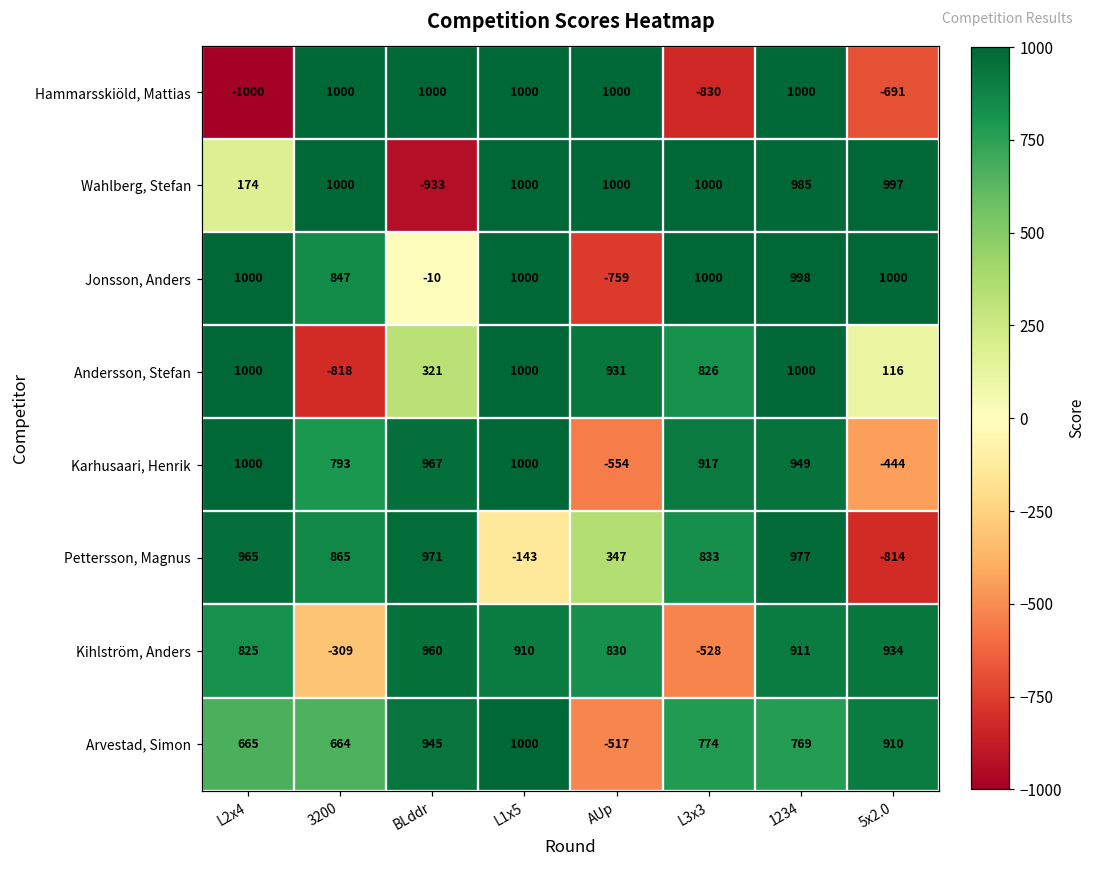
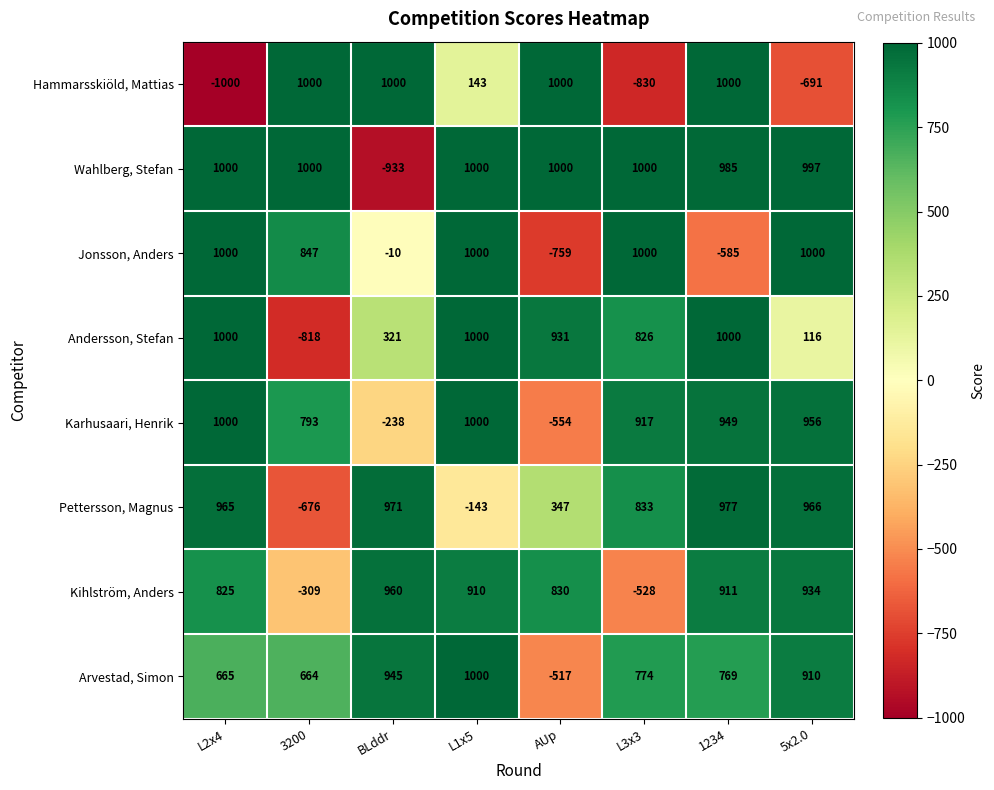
  {
    "Hammarsskiöld, Mattias": {
      "L2x4": -1000,
      "3200": 1000,
      "BLddr": 1000,
-     "L1x5": 1000,
+     "L1x5": 143,
      "AUp": 1000,
      "L3x3": -830,
      "1234": 1000,
      "5x2.0": -691
    },
    "Wahlberg, Stefan": {
-     "L2x4": 174,
+     "L2x4": 1000,
      "3200": 1000,
      "BLddr": -933,
      "L1x5": 1000,
      "AUp": 1000,
      "L3x3": 1000,
      "1234": 985,
      "5x2.0": 997
    },
    "Jonsson, Anders": {
      "L2x4": 1000,
      "3200": 847,
      "BLddr": -10,
      "L1x5": 1000,
      "AUp": -759,
      "L3x3": 1000,
-     "1234": 998,
+     "1234": -585,
      "5x2.0": 1000
    },
    "Andersson, Stefan": {
      "L2x4": 1000,
      "3200": -818,
      "BLddr": 321,
      "L1x5": 1000,
      "AUp": 931,
      "L3x3": 826,
      "1234": 1000,
      "5x2.0": 116
    },
    "Karhusaari, Henrik": {
      "L2x4": 1000,
      "3200": 793,
-     "BLddr": 967,
+     "BLddr": -238,
      "L1x5": 1000,
      "AUp": -554,
      "L3x3": 917,
      "1234": 949,
-     "5x2.0": -444
+     "5x2.0": 956
    },
    "Pettersson, Magnus": {
      "L2x4": 965,
-     "3200": 865,
+     "3200": -676,
      "BLddr": 971,
      "L1x5": -143,
      "AUp": 347,
      "L3x3": 833,
      "1234": 977,
-     "5x2.0": -814
+     "5x2.0": 966
    },
    "Kihlström, Anders": {
      "L2x4": 825,
      "3200": -309,
      "BLddr": 960,
      "L1x5": 910,
      "AUp": 830,
      "L3x3": -528,
      "1234": 911,
      "5x2.0": 934
    },
    "Arvestad, Simon": {
      "L2x4": 665,
      "3200": 664,
      "BLddr": 945,
      "L1x5": 1000,
      "AUp": -517,
      "L3x3": 774,
      "1234": 769,
      "5x2.0": 910
    }
  }
